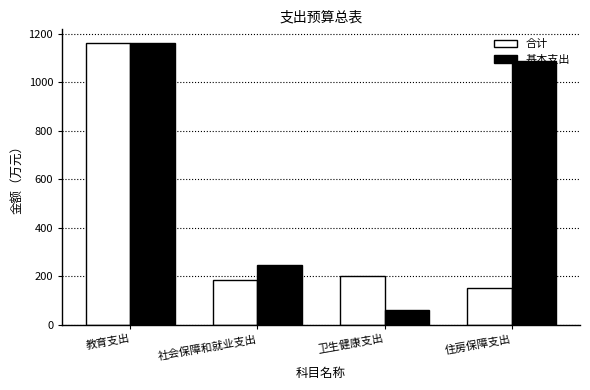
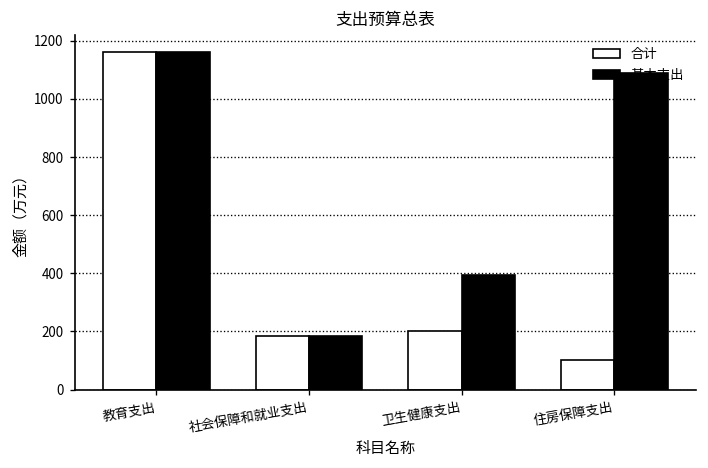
  {
    "合计": {
      "教育支出": 1160,
      "社会保障和就业支出": 180,
      "卫生健康支出": 200,
-     "住房保障支出": 150
+     "住房保障支出": 100
    },
    "基本支出": {
      "教育支出": 1160,
-     "社会保障和就业支出": 240,
-     "卫生健康支出": 60,
+     "社会保障和就业支出": 180,
+     "卫生健康支出": 400,
      "住房保障支出": 1090
    }
  }
